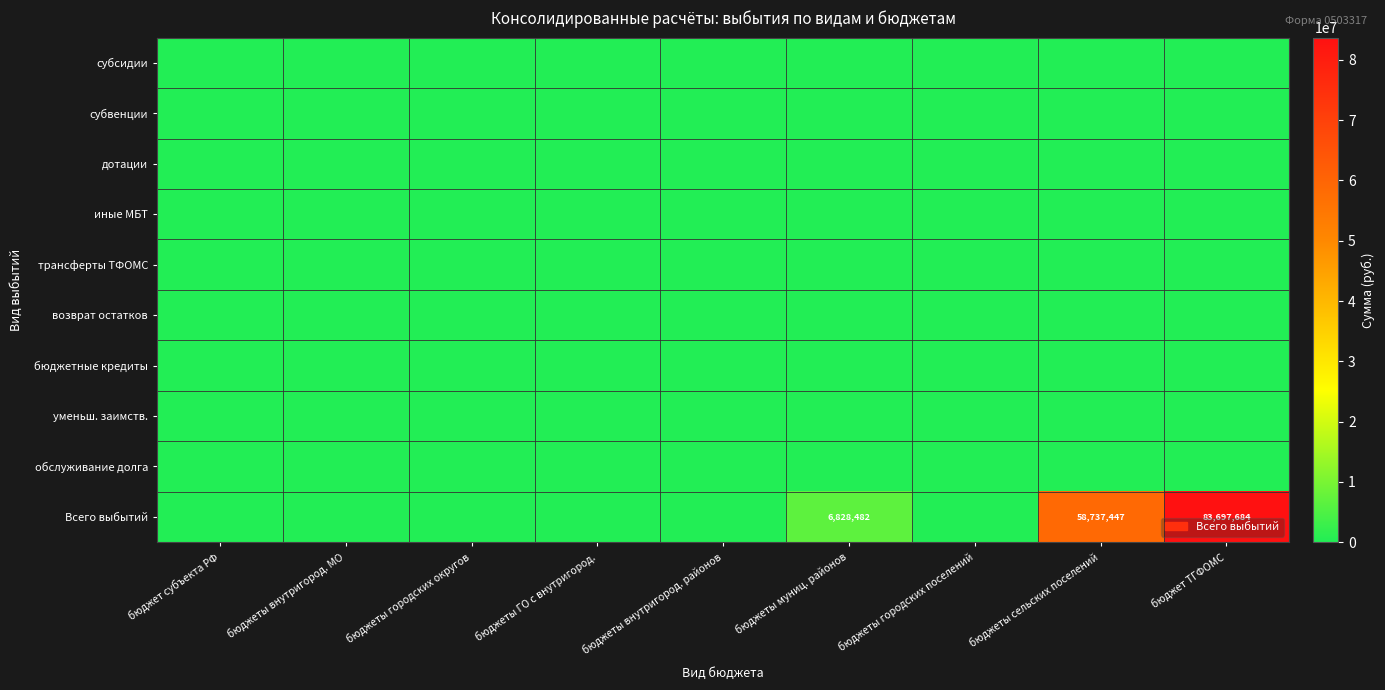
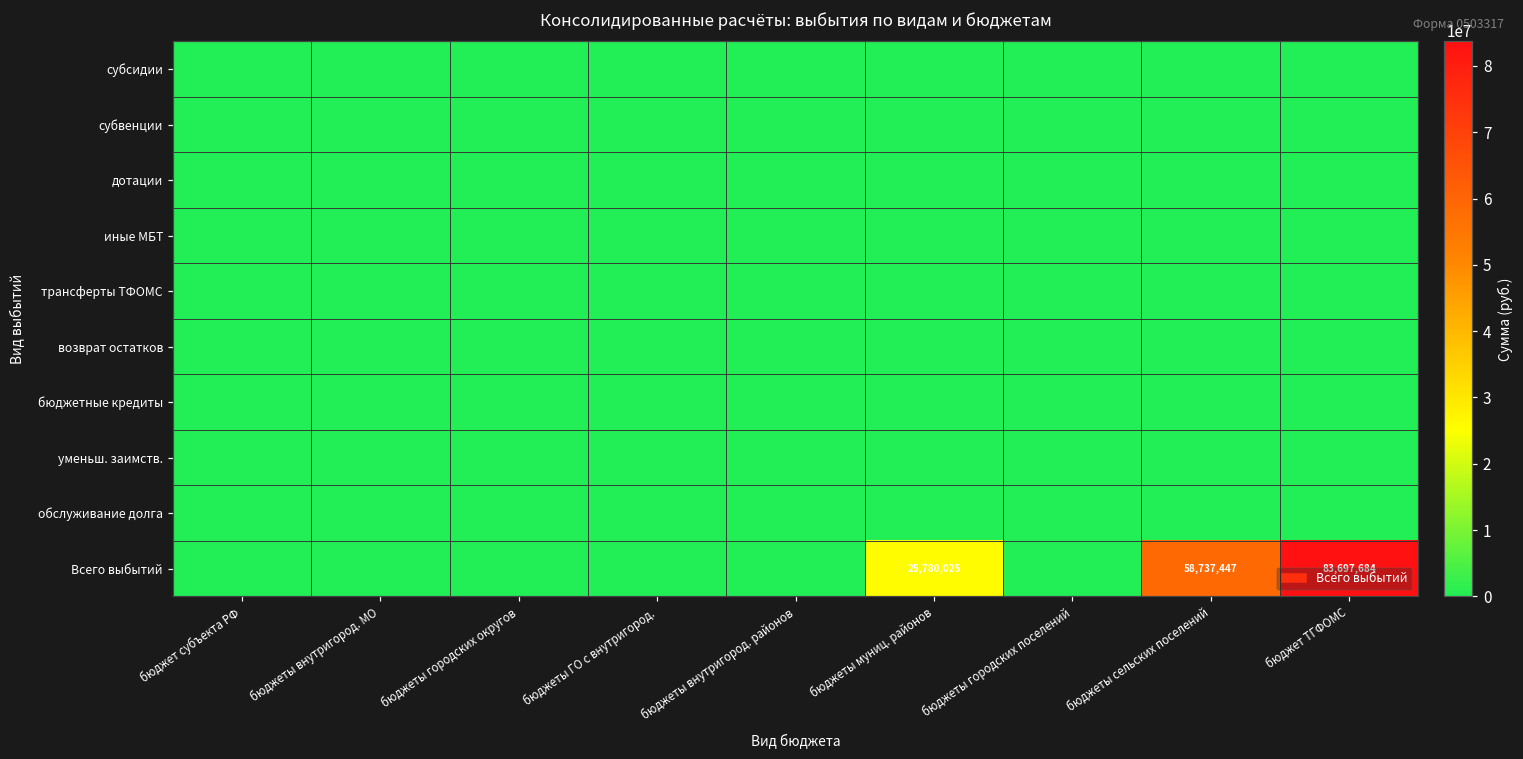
  {
    "Всего выбытий": {
-     "бюджеты муниц. районов": "6,828,482",
+     "бюджеты муниц. районов": "25,780,025",
      "бюджеты сельских поселений": "58,737,447"
    }
  }
